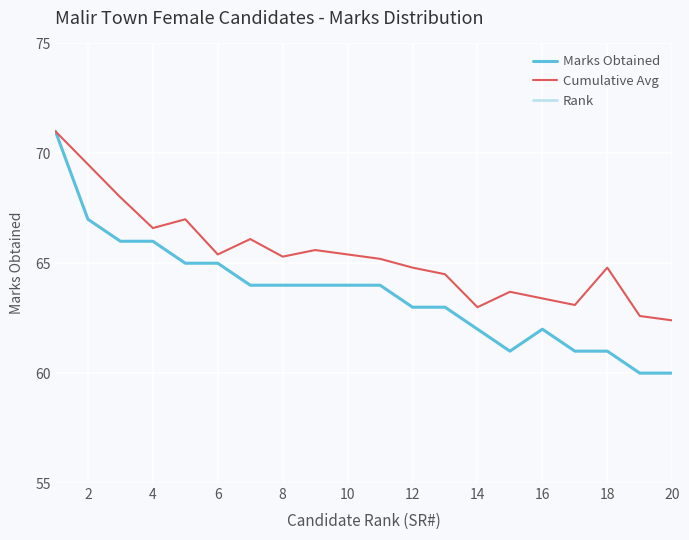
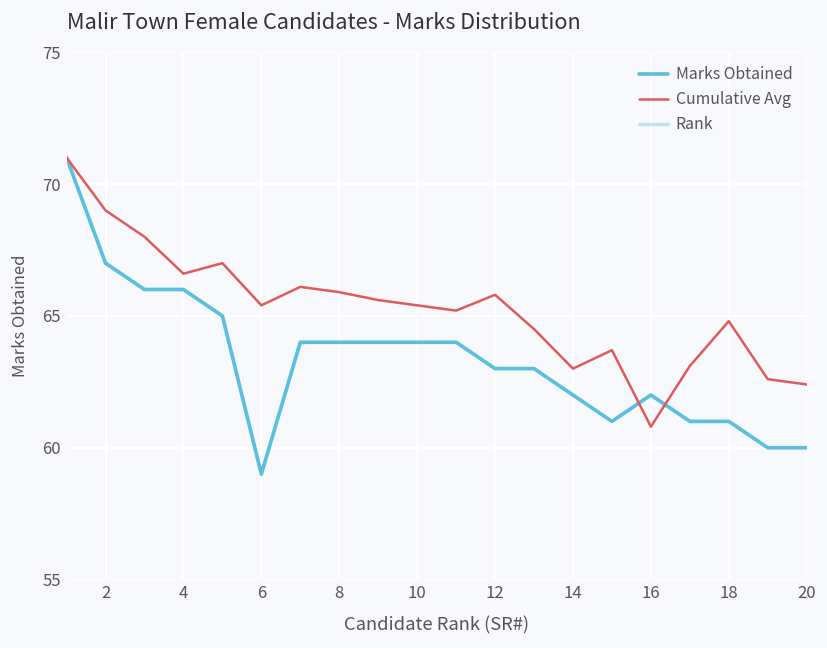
  {
    "Marks Obtained": {
      "2": 67,
      "4": 66,
-     "6": 65,
+     "6": 59,
      "8": 64,
      "10": 64,
      "12": 63,
      "14": 62,
      "16": 62,
      "18": 61,
      "20": 60
    },
    "Cumulative Avg": {
-     "2": 69.5,
+     "2": 69.0,
      "4": 66.6,
      "6": 65.4,
-     "8": 65.3,
+     "8": 65.9,
      "10": 65.4,
-     "12": 64.8,
+     "12": 65.8,
      "14": 63.0,
-     "16": 63.4,
+     "16": 60.8,
      "18": 64.8,
      "20": 62.4
    }
  }
